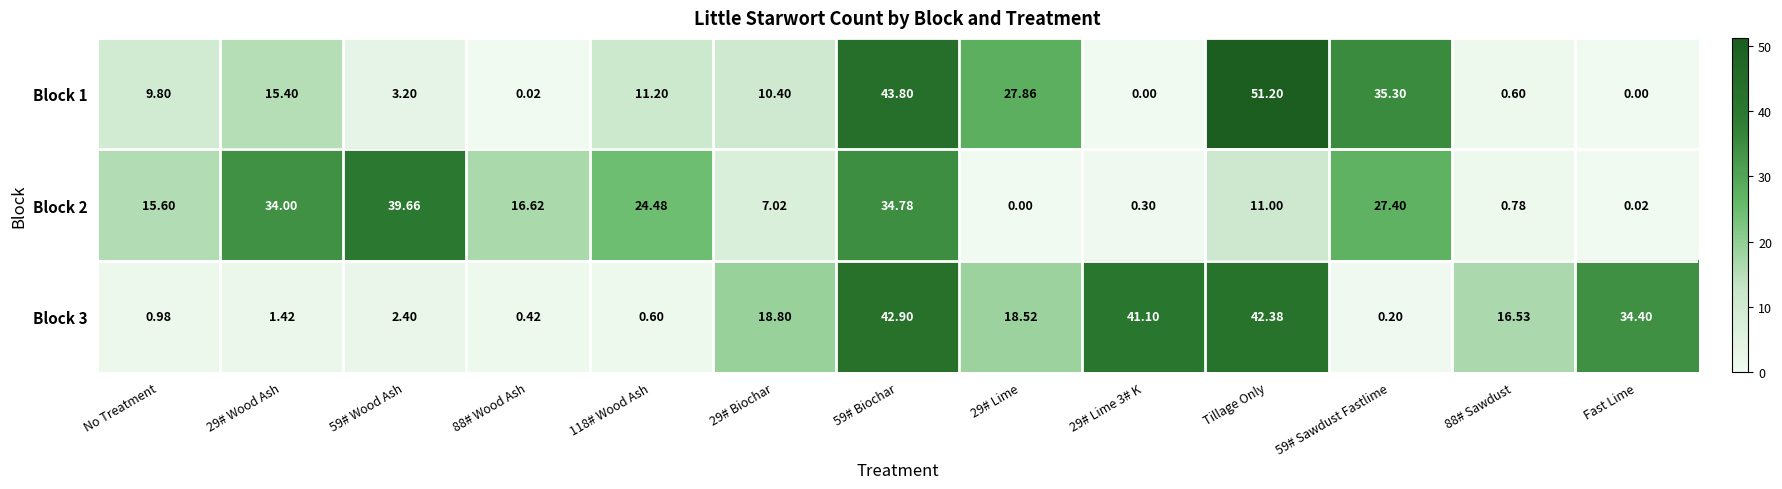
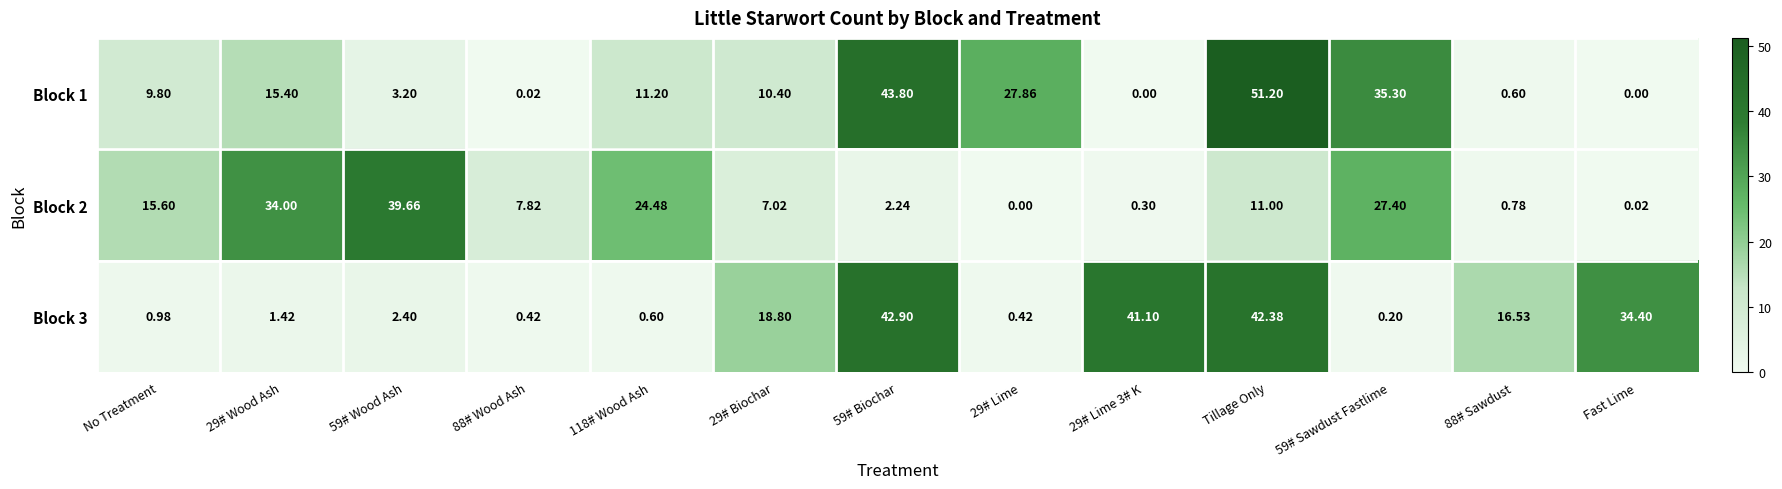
  {
    "Block 1": {
      "No Treatment": 9.80,
      "29# Wood Ash": 15.40,
      "59# Wood Ash": 3.20,
      "88# Wood Ash": 0.02,
      "118# Wood Ash": 11.20,
      "29# Biochar": 10.40,
      "59# Biochar": 43.80,
      "29# Lime": 27.86,
      "29# Lime 3# K": 0.00,
      "Tillage Only": 51.20,
      "59# Sawdust Fastlime": 35.30,
      "88# Sawdust": 0.60,
      "Fast Lime": 0.00
    },
    "Block 2": {
      "No Treatment": 15.60,
      "29# Wood Ash": 34.00,
      "59# Wood Ash": 39.66,
-     "88# Wood Ash": 16.62,
+     "88# Wood Ash": 7.82,
      "118# Wood Ash": 24.48,
      "29# Biochar": 7.02,
-     "59# Biochar": 34.78,
+     "59# Biochar": 2.24,
      "29# Lime": 0.00,
      "29# Lime 3# K": 0.30,
      "Tillage Only": 11.00,
      "59# Sawdust Fastlime": 27.40,
      "88# Sawdust": 0.78,
      "Fast Lime": 0.02
    },
    "Block 3": {
      "No Treatment": 0.98,
      "29# Wood Ash": 1.42,
      "59# Wood Ash": 2.40,
      "88# Wood Ash": 0.42,
      "118# Wood Ash": 0.60,
      "29# Biochar": 18.80,
      "59# Biochar": 42.90,
-     "29# Lime": 18.52,
+     "29# Lime": 0.42,
      "29# Lime 3# K": 41.10,
      "Tillage Only": 42.38,
      "59# Sawdust Fastlime": 0.20,
      "88# Sawdust": 16.53,
      "Fast Lime": 34.40
    }
  }
